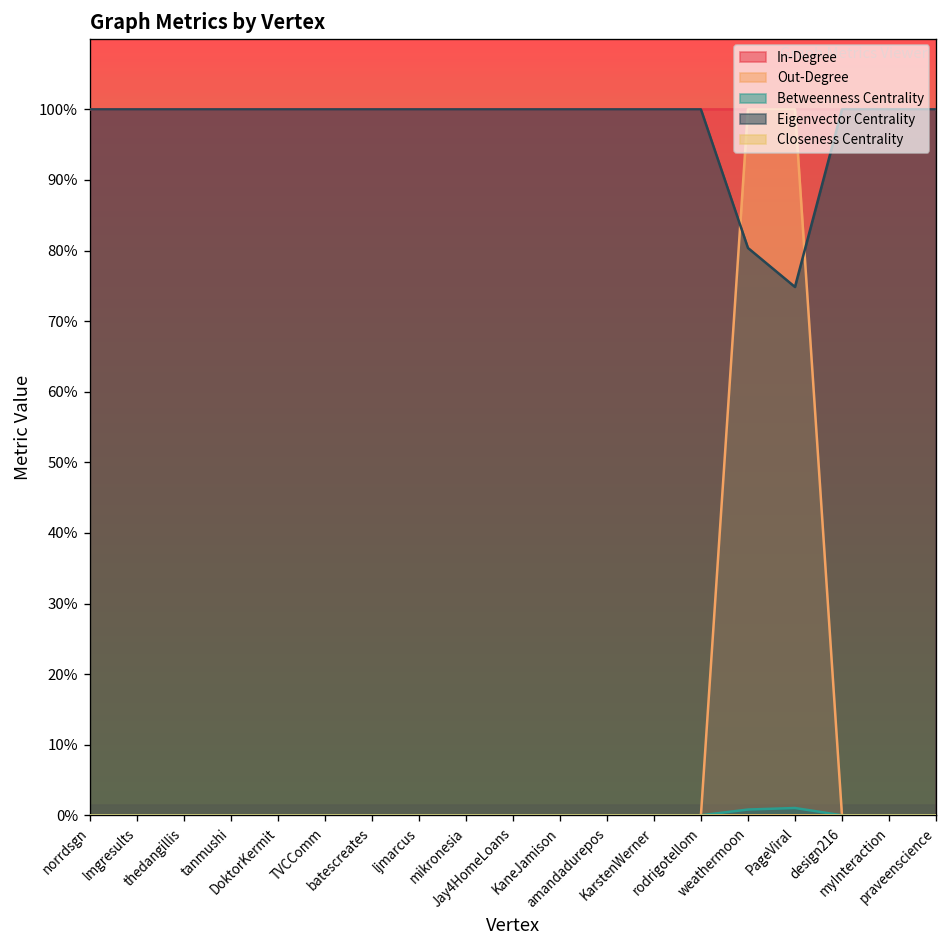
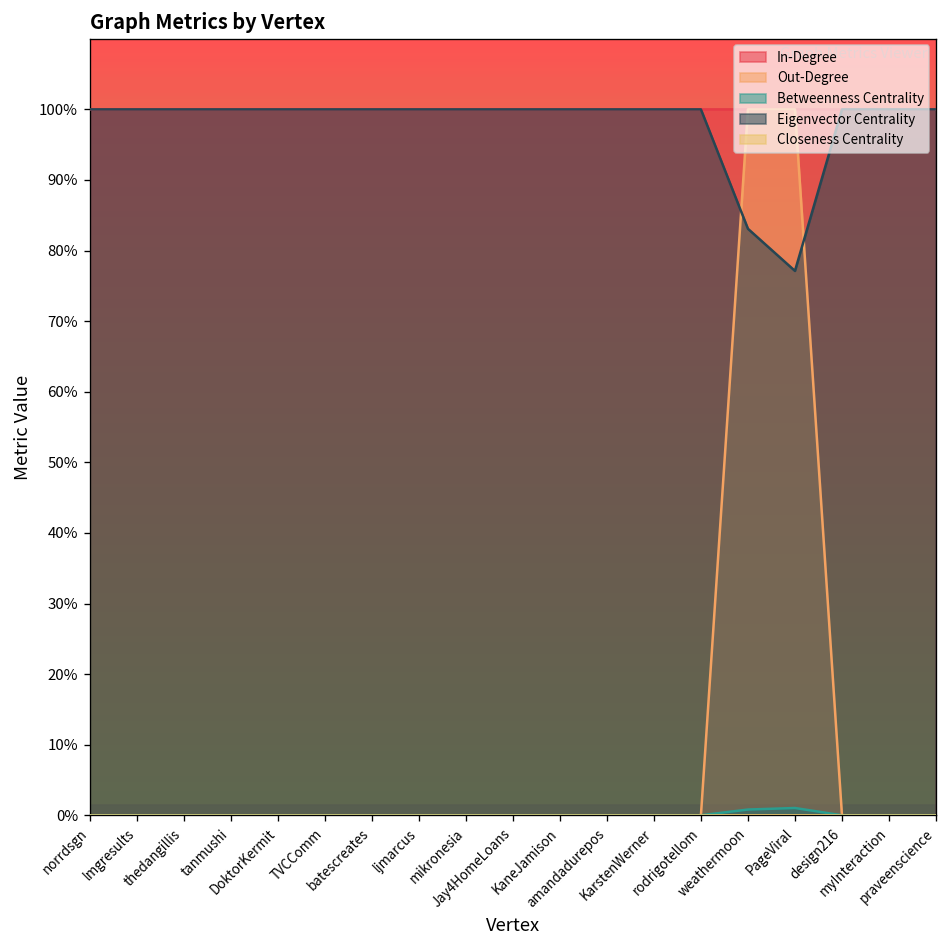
  {
    "Betweenness Centrality": {
      "weathermoon": "1%",
      "PageViral": "1%"
    },
    "Eigenvector Centrality": {
-     "weathermoon": "80%",
-     "PageViral": "75%"
+     "weathermoon": "83%",
+     "PageViral": "77%"
    }
  }
